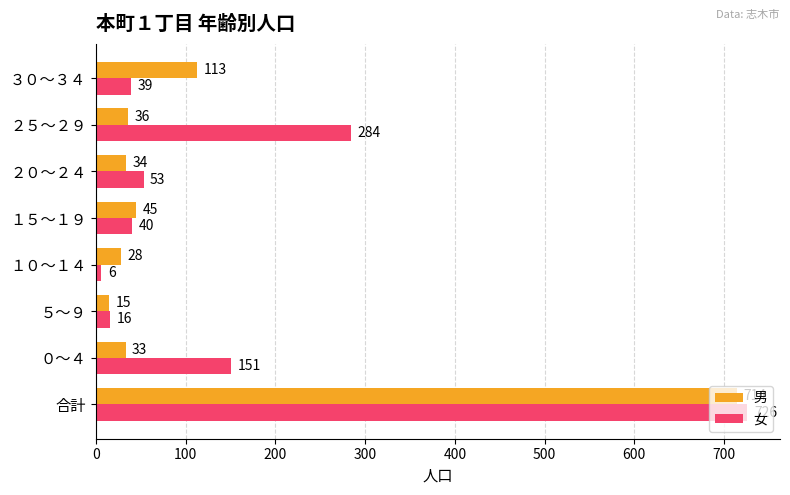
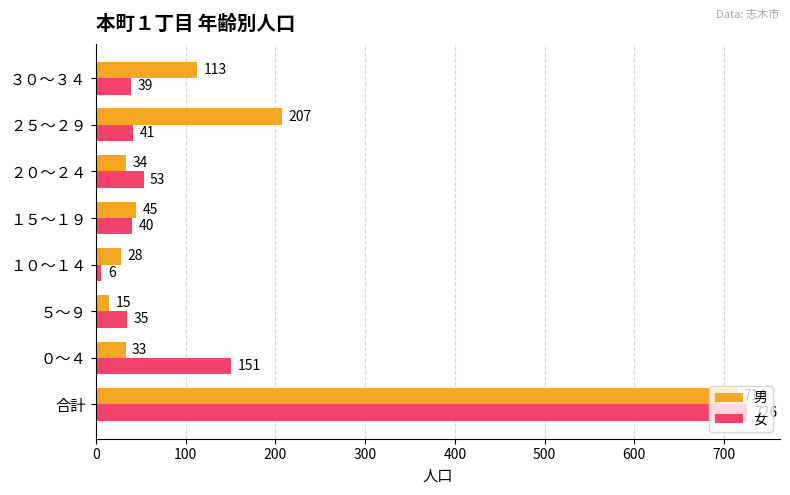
  {
    "男": {
      "３０～３４": 113,
-     "２５～２９": 36,
+     "２５～２９": 207,
      "２０～２４": 34,
      "１５～１９": 45,
      "１０～１４": 28,
      "５～９": 15,
      "０～４": 33
    },
    "女": {
      "３０～３４": 39,
-     "２５～２９": 284,
+     "２５～２９": 41,
      "２０～２４": 53,
      "１５～１９": 40,
      "１０～１４": 6,
-     "５～９": 16,
+     "５～９": 35,
      "０～４": 151
    }
  }
